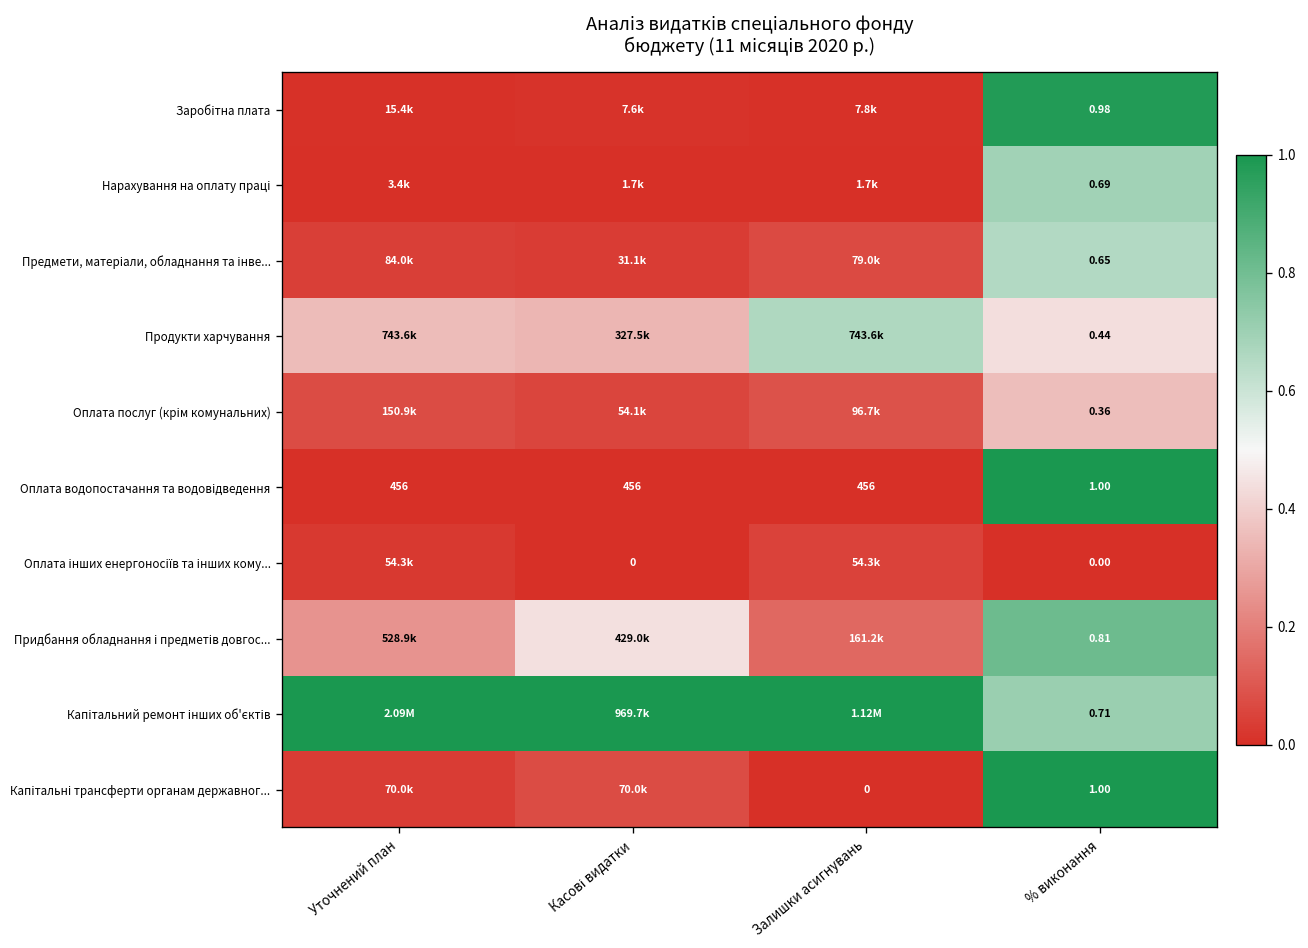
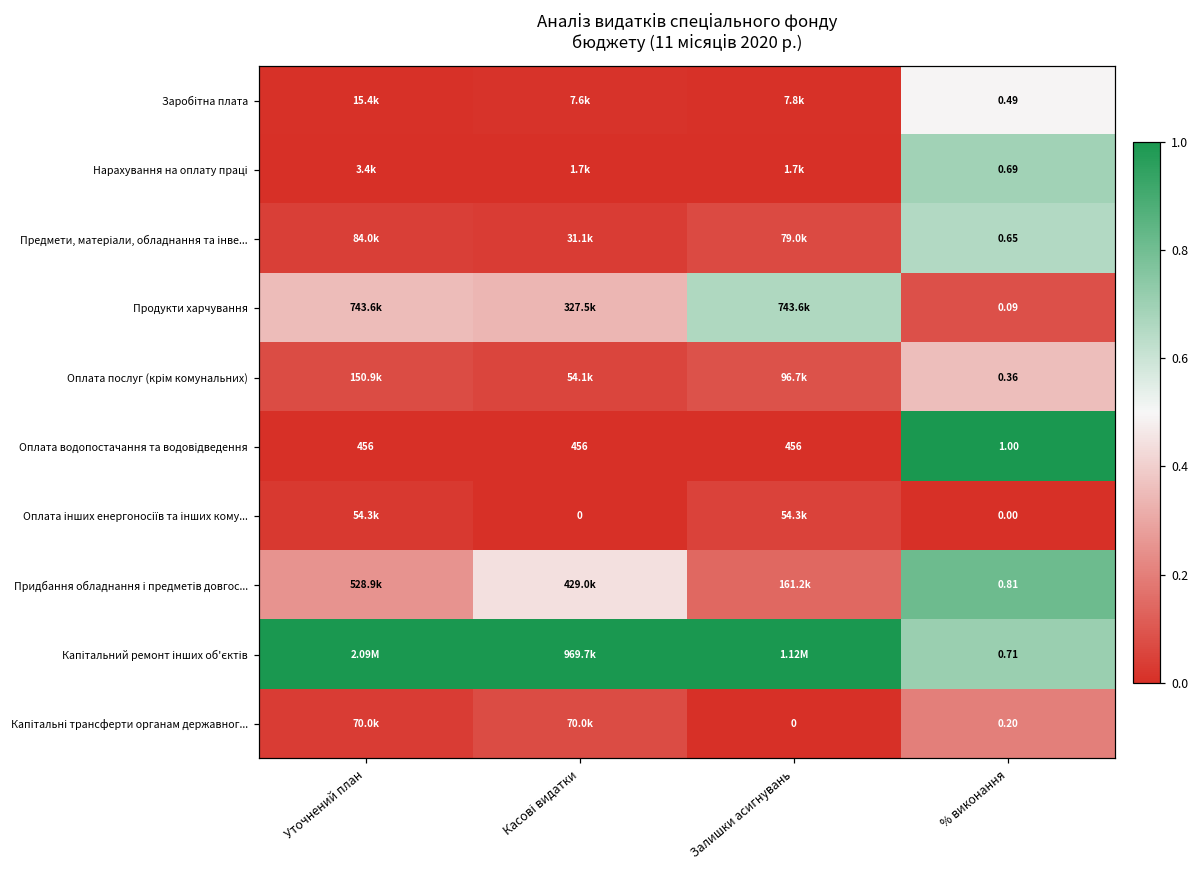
  {
    "Заробітна плата": {
      "Уточнений план": "15.4k",
      "Касові видатки": "7.6k",
      "Залишки асигнувань": "7.8k",
-     "% виконання": "0.98"
+     "% виконання": "0.49"
    },
    "Нарахування на оплату праці": {
      "Уточнений план": "3.4k",
      "Касові видатки": "1.7k",
      "Залишки асигнувань": "1.7k",
      "% виконання": "0.69"
    },
    "Предмети, матеріали, обладнання та інве...": {
      "Уточнений план": "84.0k",
      "Касові видатки": "31.1k",
      "Залишки асигнувань": "79.0k",
      "% виконання": "0.65"
    },
    "Продукти харчування": {
      "Уточнений план": "743.6k",
      "Касові видатки": "327.5k",
      "Залишки асигнувань": "743.6k",
-     "% виконання": "0.44"
+     "% виконання": "0.09"
    },
    "Оплата послуг (крім комунальних)": {
      "Уточнений план": "150.9k",
      "Касові видатки": "54.1k",
      "Залишки асигнувань": "96.7k",
      "% виконання": "0.36"
    },
    "Оплата водопостачання та водовідведення": {
      "Уточнений план": "456",
      "Касові видатки": "456",
      "Залишки асигнувань": "456",
      "% виконання": "1.00"
    },
    "Оплата інших енергоносіїв та інших кому...": {
      "Уточнений план": "54.3k",
      "Касові видатки": "0",
      "Залишки асигнувань": "54.3k",
      "% виконання": "0.00"
    },
    "Придбання обладнання і предметів довгос...": {
      "Уточнений план": "528.9k",
      "Касові видатки": "429.0k",
      "Залишки асигнувань": "161.2k",
      "% виконання": "0.81"
    },
    "Капітальний ремонт інших об'єктів": {
      "Уточнений план": "2.09M",
      "Касові видатки": "969.7k",
      "Залишки асигнувань": "1.12M",
      "% виконання": "0.71"
    },
    "Капітальні трансферти органам державног...": {
      "Уточнений план": "70.0k",
      "Касові видатки": "70.0k",
      "Залишки асигнувань": "0",
-     "% виконання": "1.00"
+     "% виконання": "0.20"
    }
  }
